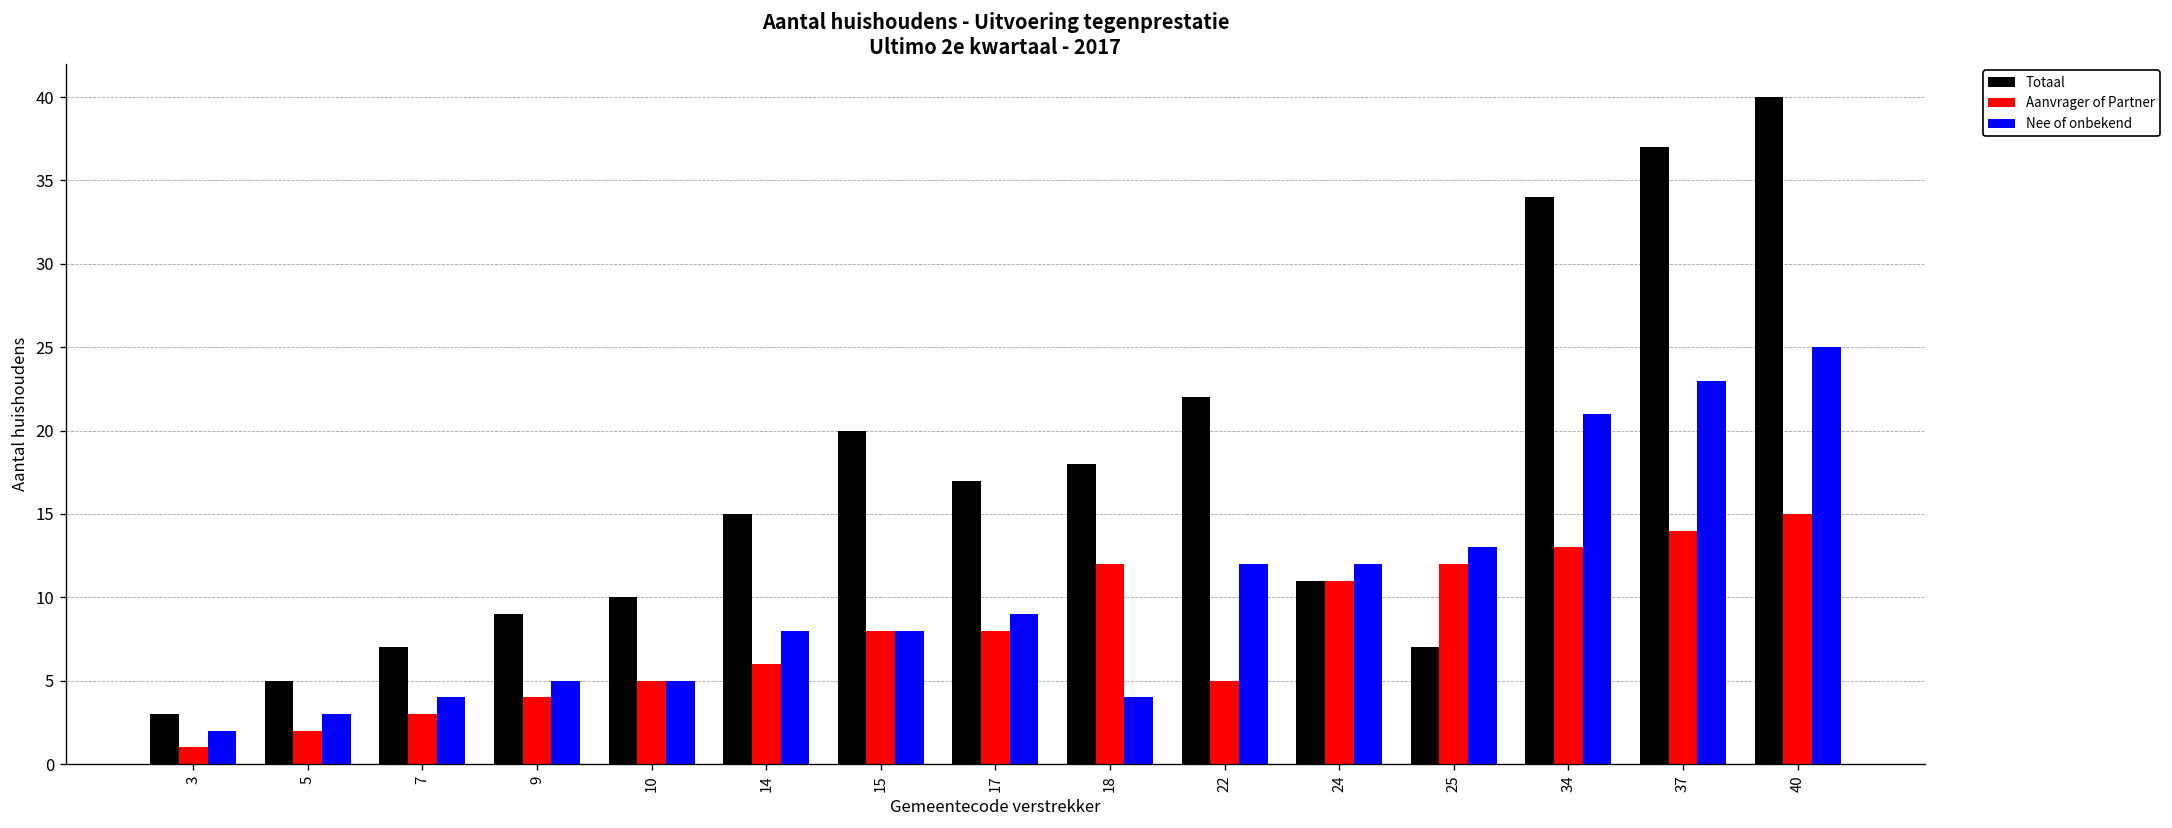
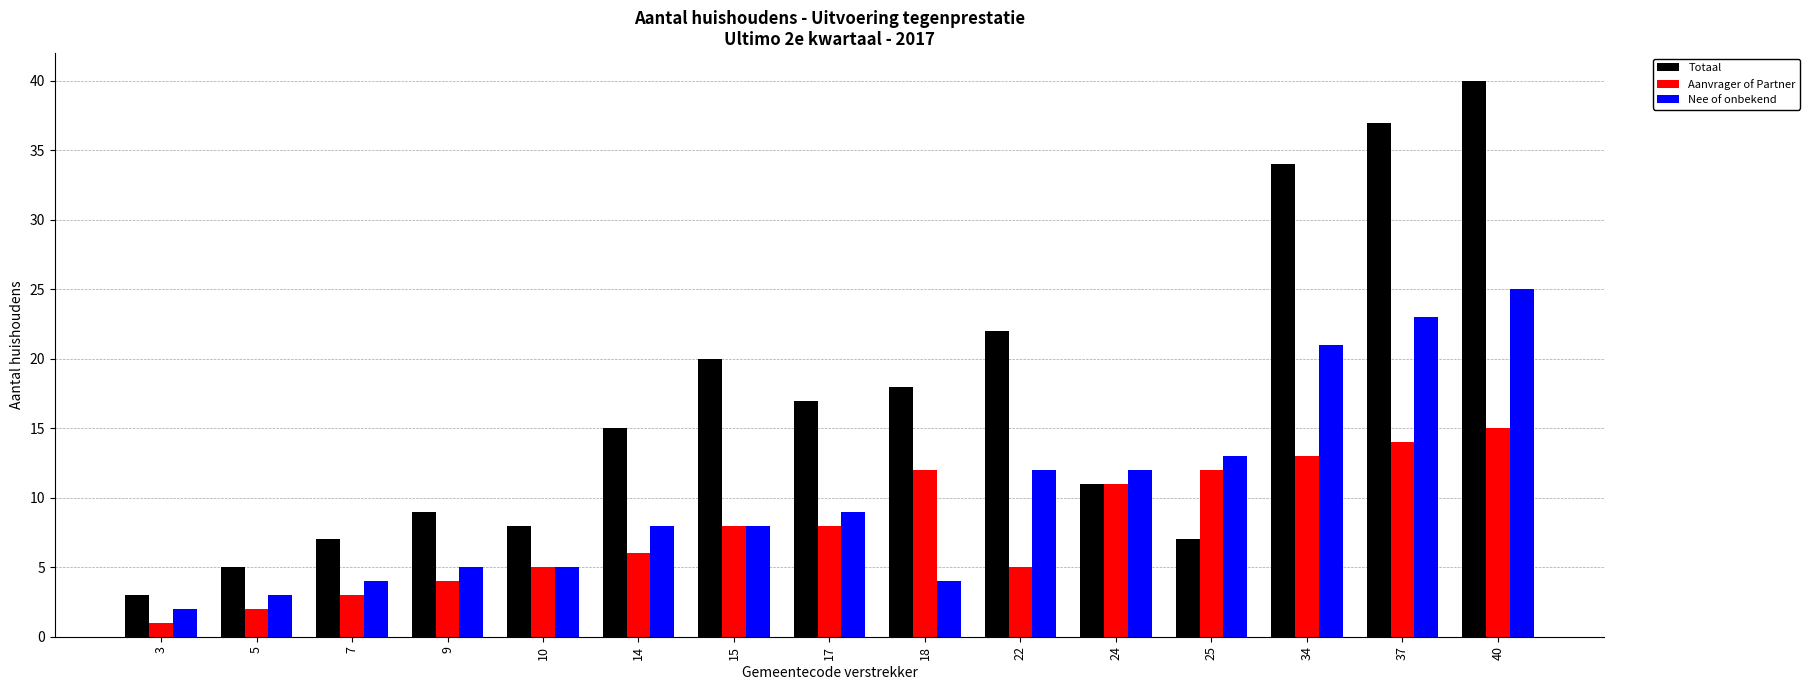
  {
    "Totaal": {
      "3": 3,
      "5": 5,
      "7": 7,
      "9": 9,
-     "10": 10,
+     "10": 8,
      "14": 15,
      "15": 20,
      "17": 17,
      "18": 18,
      "22": 22,
      "24": 11,
      "25": 7,
      "34": 34,
      "37": 37,
      "40": 40
    },
    "Aanvrager of Partner": {
      "3": 1,
      "5": 2,
      "7": 3,
      "9": 4,
      "10": 5,
      "14": 6,
      "15": 8,
      "17": 8,
      "18": 12,
      "22": 5,
      "24": 11,
      "25": 12,
      "34": 13,
      "37": 14,
      "40": 15
    },
    "Nee of onbekend": {
      "3": 2,
      "5": 3,
      "7": 4,
      "9": 5,
      "10": 5,
      "14": 8,
      "15": 8,
      "17": 9,
      "18": 4,
      "22": 12,
      "24": 12,
      "25": 13,
      "34": 21,
      "37": 23,
      "40": 25
    }
  }
